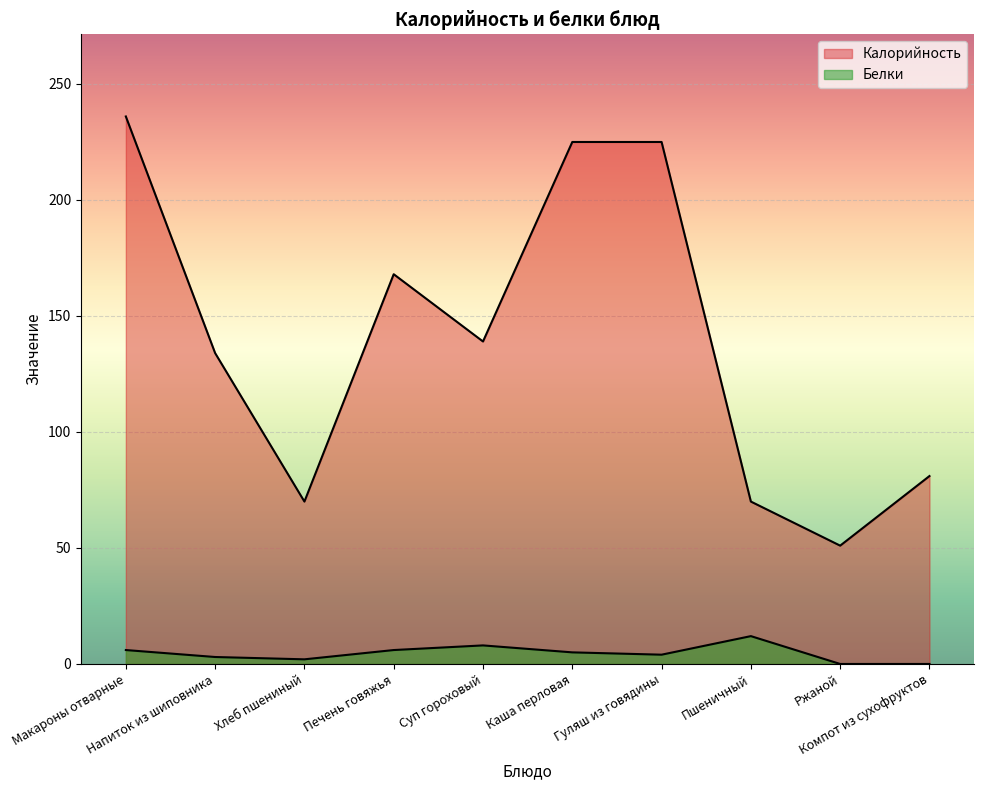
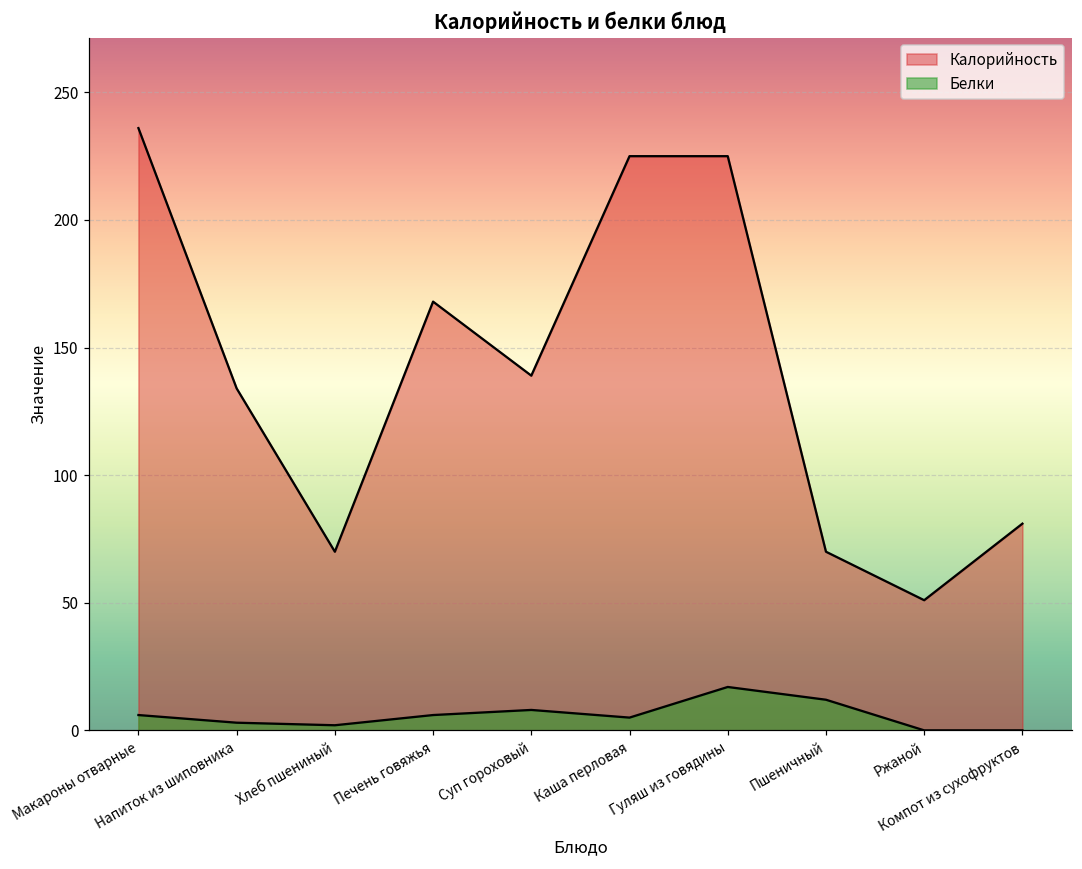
  {
    "Калорийность": {
      "Макароны отварные": 236,
      "Напиток из шиповника": 134,
      "Хлеб пшениный": 70,
      "Печень говяжья": 168,
      "Суп гороховый": 139,
      "Каша перловая": 225,
      "Гуляш из говядины": 225,
      "Пшеничный": 70,
      "Ржаной": 51,
      "Компот из сухофруктов": 81
    },
    "Белки": {
      "Макароны отварные": 6,
      "Напиток из шиповника": 3,
      "Хлеб пшениный": 2,
      "Печень говяжья": 6,
      "Суп гороховый": 8,
      "Каша перловая": 5,
-     "Гуляш из говядины": 4,
+     "Гуляш из говядины": 17,
      "Пшеничный": 12,
      "Ржаной": 0,
      "Компот из сухофруктов": 0
    }
  }
